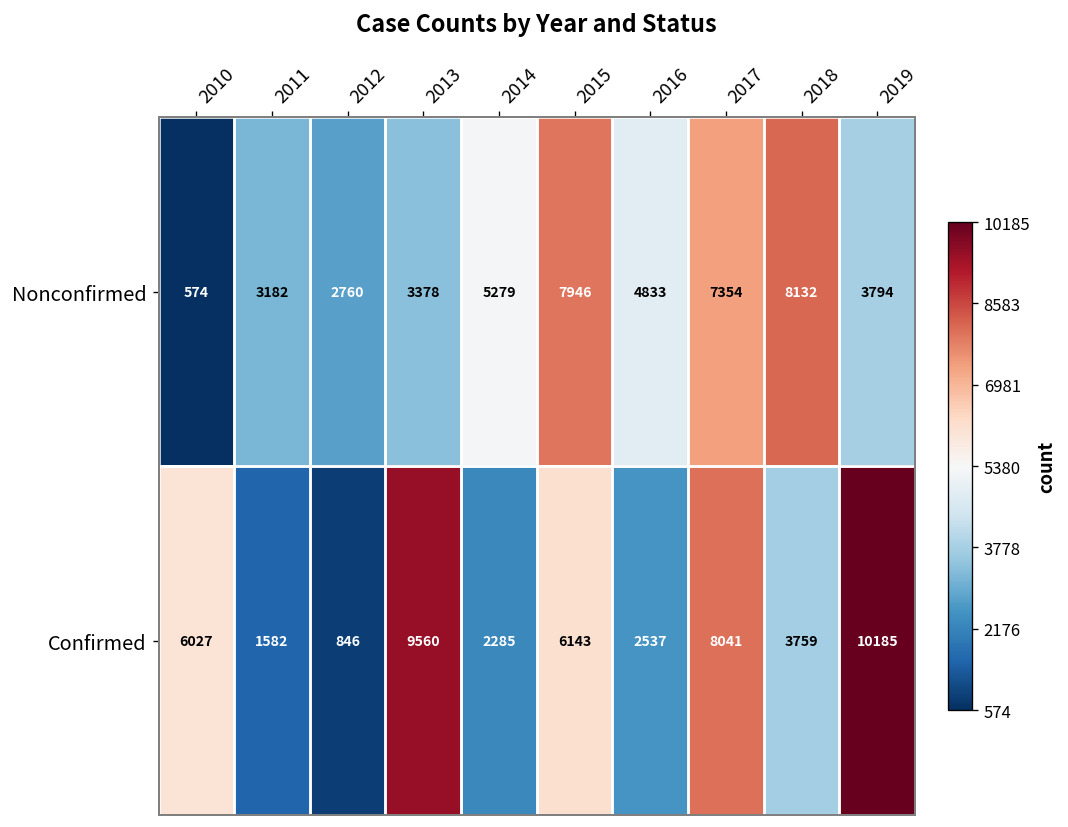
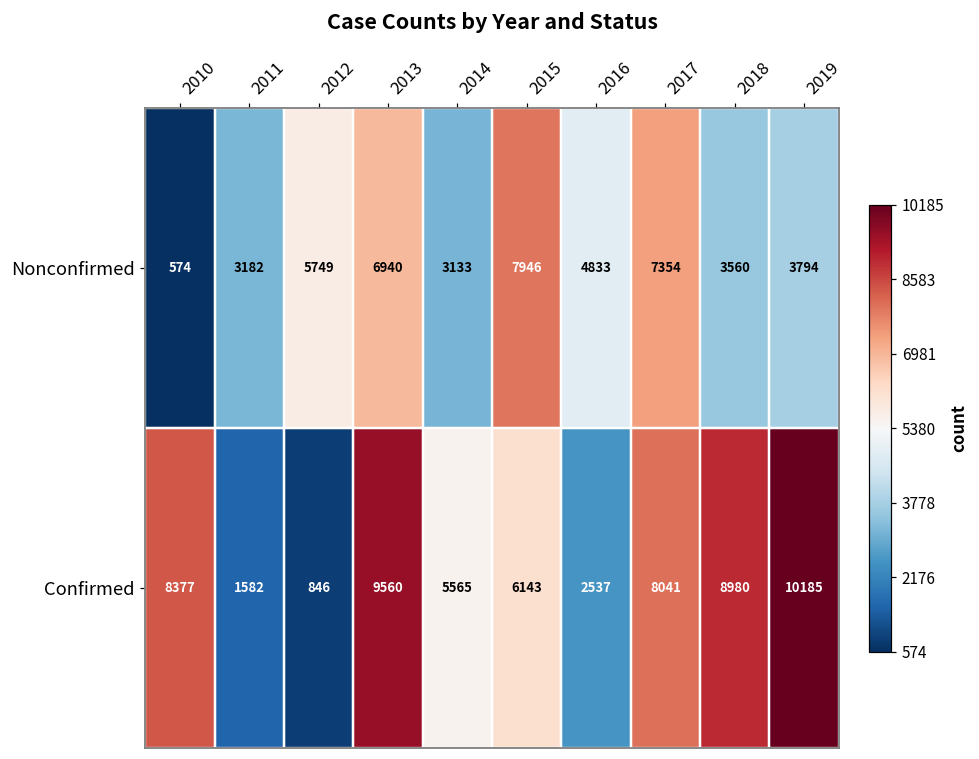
  {
    "Nonconfirmed": {
      "2010": 574,
      "2011": 3182,
-     "2012": 2760,
-     "2013": 3378,
-     "2014": 5279,
+     "2012": 5749,
+     "2013": 6940,
+     "2014": 3133,
      "2015": 7946,
      "2016": 4833,
      "2017": 7354,
-     "2018": 8132,
+     "2018": 3560,
      "2019": 3794
    },
    "Confirmed": {
-     "2010": 6027,
+     "2010": 8377,
      "2011": 1582,
      "2012": 846,
      "2013": 9560,
-     "2014": 2285,
+     "2014": 5565,
      "2015": 6143,
      "2016": 2537,
      "2017": 8041,
-     "2018": 3759,
+     "2018": 8980,
      "2019": 10185
    }
  }
